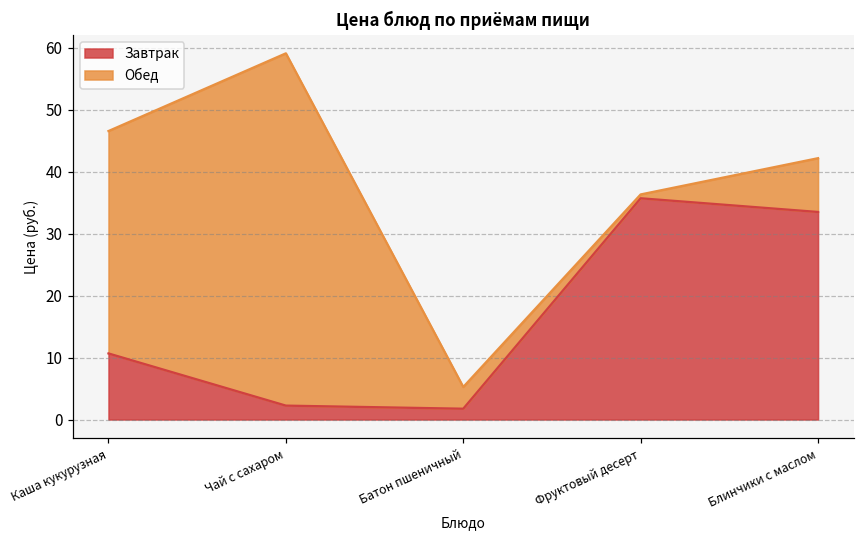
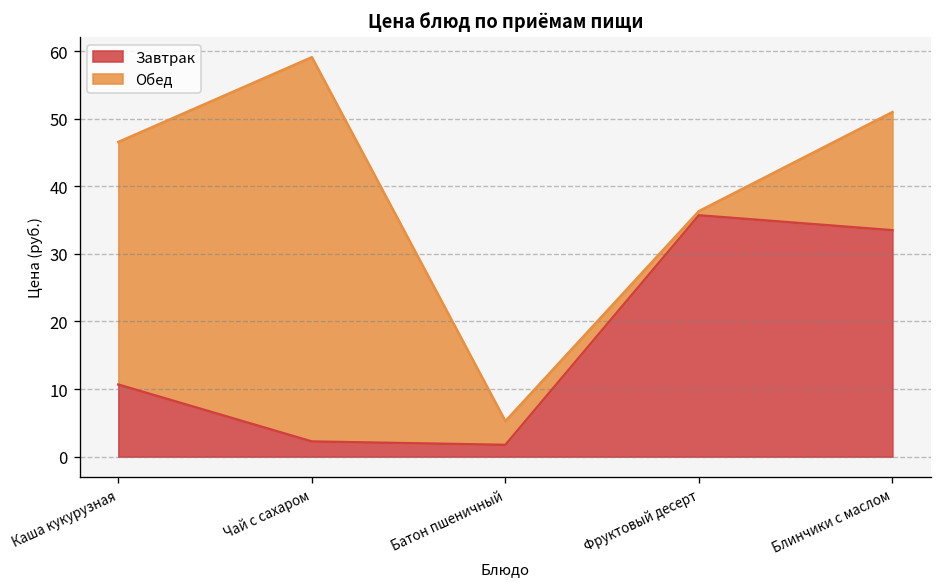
  {
    "Завтрак": {
      "Каша кукурузная": 11,
      "Чай с сахаром": 2,
      "Батон пшеничный": 2,
      "Фруктовый десерт": 36,
      "Блинчики с маслом": 33
    },
    "Обед": {
      "Каша кукурузная": 36,
      "Чай с сахаром": 57,
      "Батон пшеничный": 4,
      "Фруктовый десерт": 1,
-     "Блинчики с маслом": 9
+     "Блинчики с маслом": 17
    }
  }
